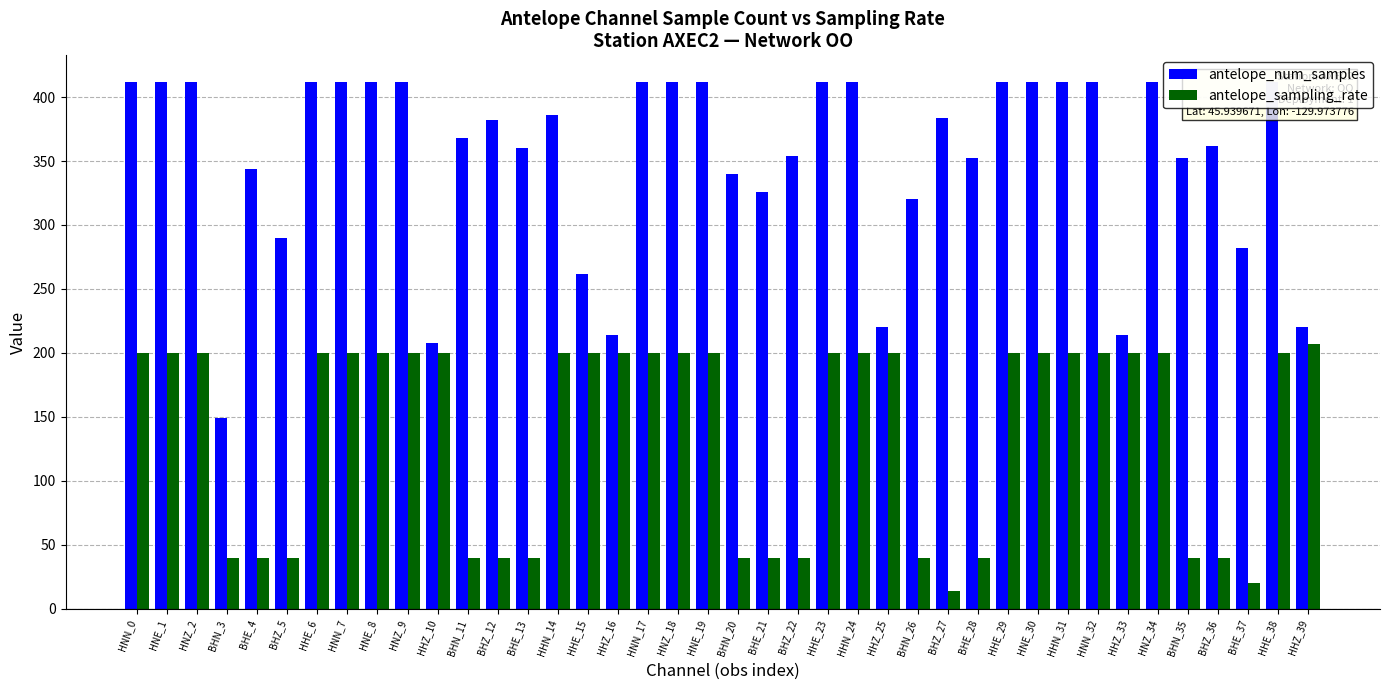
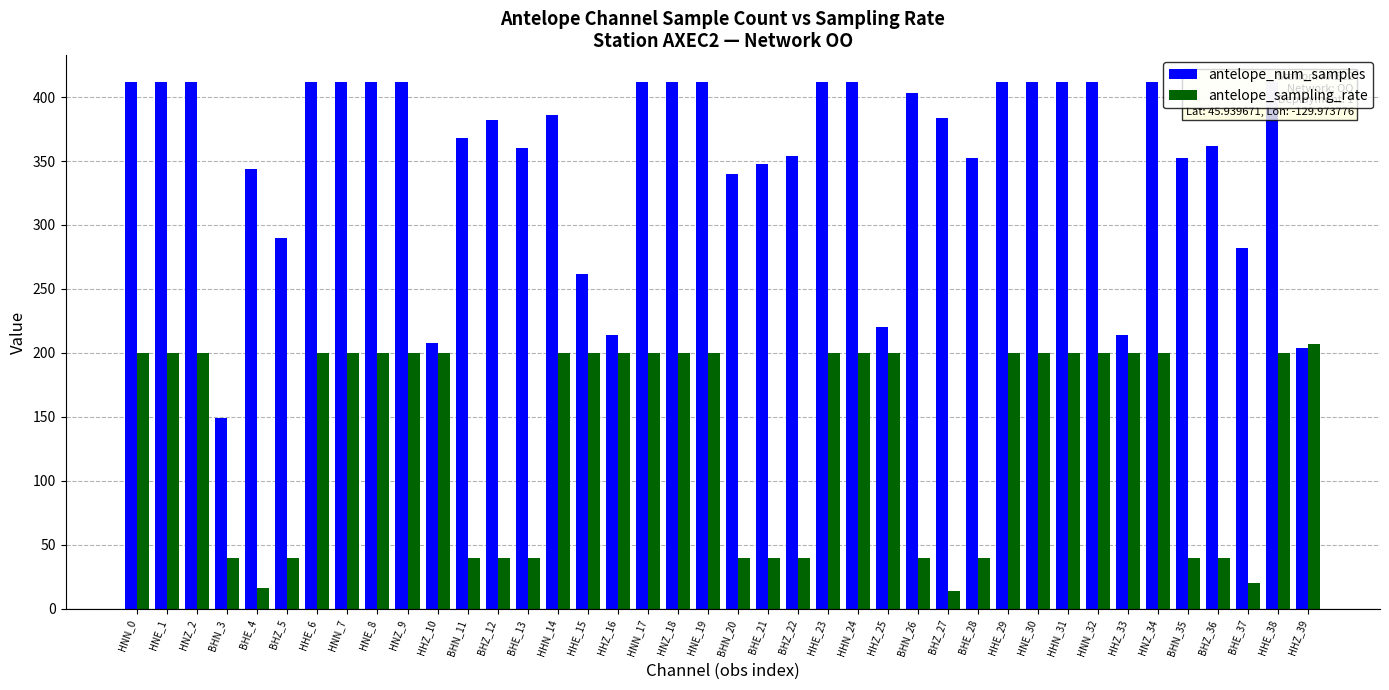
  {
    "antelope_num_samples": {
      "HNN_0": 412,
      "HNE_1": 412,
      "HNZ_2": 412,
      "BHN_3": 149,
      "BHE_4": 344,
      "BHZ_5": 290,
      "HHE_6": 412,
      "HNN_7": 412,
      "HNE_8": 412,
      "HNZ_9": 412,
      "HHZ_10": 208,
      "BHN_11": 368,
      "BHZ_12": 382,
      "BHE_13": 360,
      "HHN_14": 386,
      "HHE_15": 262,
      "HHZ_16": 214,
      "HNN_17": 412,
      "HNZ_18": 412,
      "HNE_19": 412,
      "BHN_20": 340,
-     "BHE_21": 326,
+     "BHE_21": 348,
      "BHZ_22": 354,
      "HHE_23": 412,
      "HHN_24": 412,
      "HHZ_25": 220,
-     "BHN_26": 320,
+     "BHN_26": 403,
      "BHZ_27": 384,
      "BHE_28": 352,
      "HHE_29": 412,
      "HNE_30": 412,
      "HHN_31": 412,
      "HNN_32": 412,
      "HHZ_33": 214,
      "HNZ_34": 412,
      "BHN_35": 352,
      "BHZ_36": 362,
      "BHE_37": 282,
-     "HHZ_39": 220
+     "HHZ_39": 204
    },
    "antelope_sampling_rate": {
      "HNN_0": 200,
      "HNE_1": 200,
      "HNZ_2": 200,
      "BHN_3": 40,
-     "BHE_4": 40,
+     "BHE_4": 16,
      "BHZ_5": 40,
      "HHE_6": 200,
      "HNN_7": 200,
      "HNE_8": 200,
      "HNZ_9": 200,
      "HHZ_10": 200,
      "BHN_11": 40,
      "BHZ_12": 40,
      "BHE_13": 40,
      "HHN_14": 200,
      "HHE_15": 200,
      "HHZ_16": 200,
      "HNN_17": 200,
      "HNZ_18": 200,
      "HNE_19": 200,
      "BHN_20": 40,
      "BHE_21": 40,
      "BHZ_22": 40,
      "HHE_23": 200,
      "HHN_24": 200,
      "HHZ_25": 200,
      "BHN_26": 40,
      "BHZ_27": 14,
      "BHE_28": 40,
      "HHE_29": 200,
      "HNE_30": 200,
      "HHN_31": 200,
      "HNN_32": 200,
      "HHZ_33": 200,
      "HNZ_34": 200,
      "BHN_35": 40,
      "BHZ_36": 40,
      "BHE_37": 20,
      "HHE_38": 200,
      "HHZ_39": 207
    }
  }
